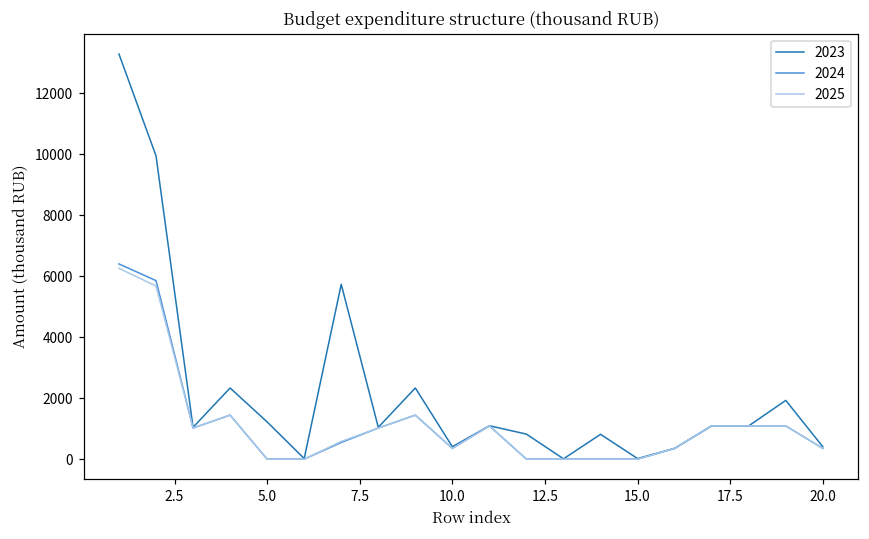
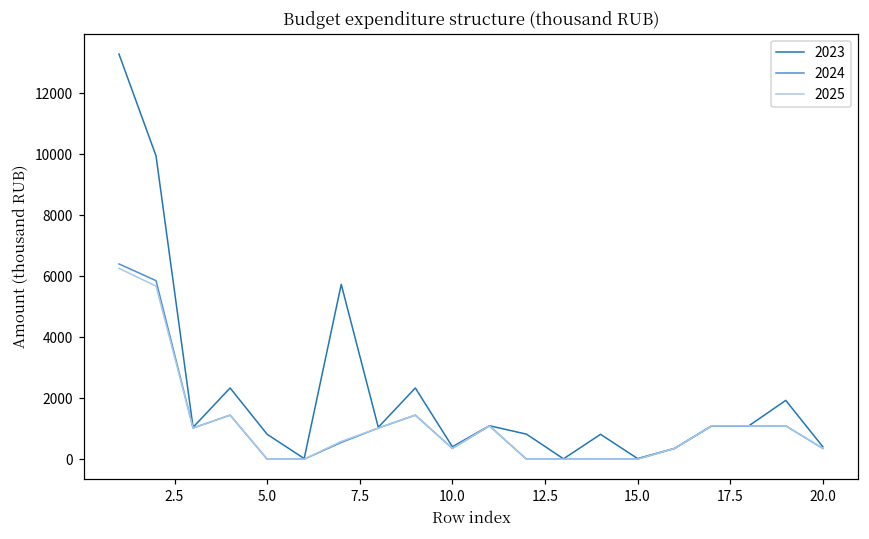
  {
    "2023": {
-     "5.0": 1200
+     "5.0": 800
    }
  }
